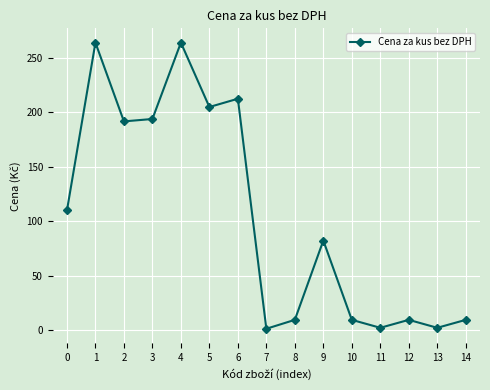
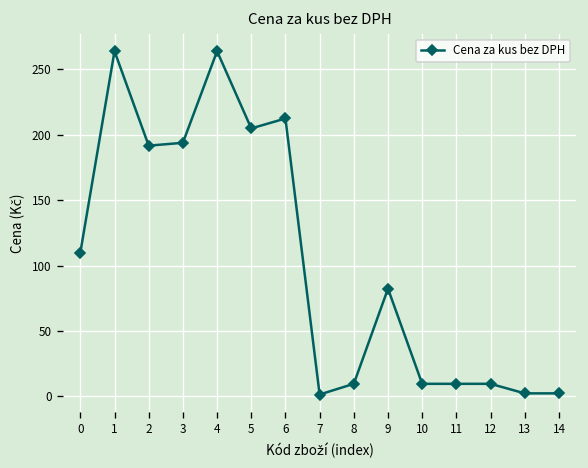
  {
    "0": 110,
    "1": 264,
    "2": 192,
    "3": 194,
    "4": 264,
    "5": 205,
    "6": 213,
    "7": 1,
    "8": 10,
    "9": 82,
    "10": 10,
-   "11": 2,
+   "11": 10,
    "12": 10,
    "13": 2,
-   "14": 10
+   "14": 2
  }
